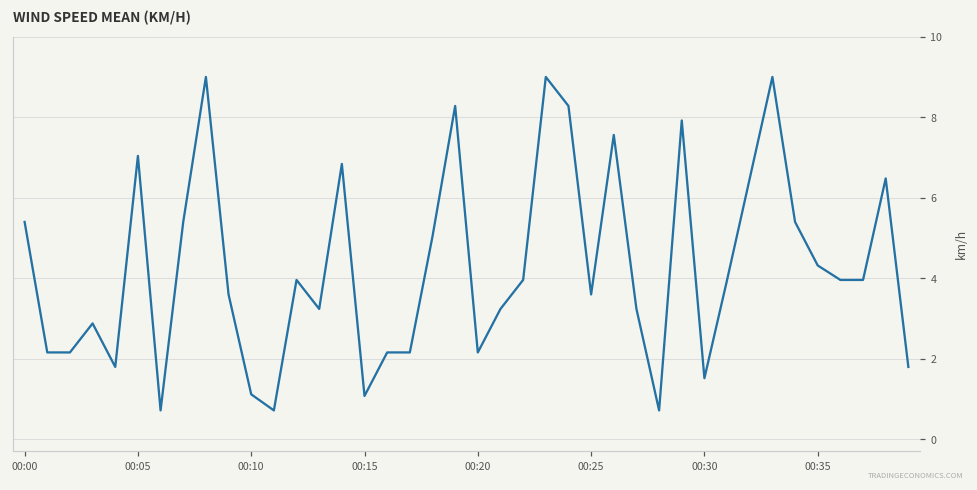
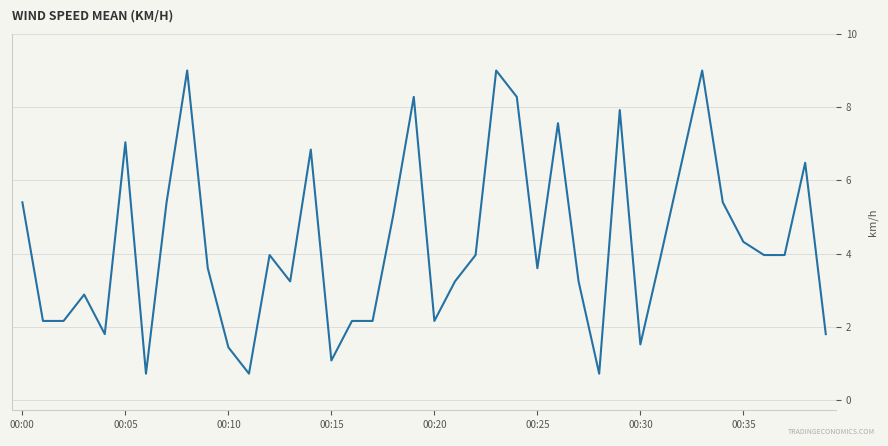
  {
    "00:00": 5.4,
    "00:05": 7.0,
-   "00:10": 1.1,
+   "00:10": 1.4,
    "00:15": 1.1,
    "00:20": 2.2,
    "00:25": 3.6,
    "00:30": 1.5,
    "00:35": 4.3
  }
